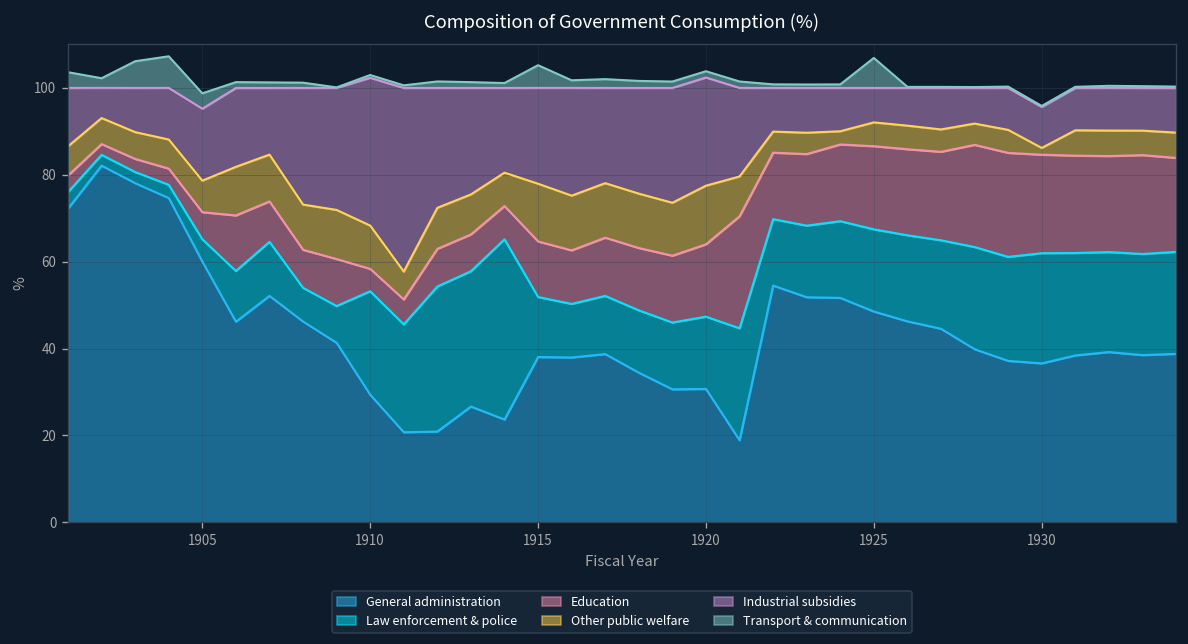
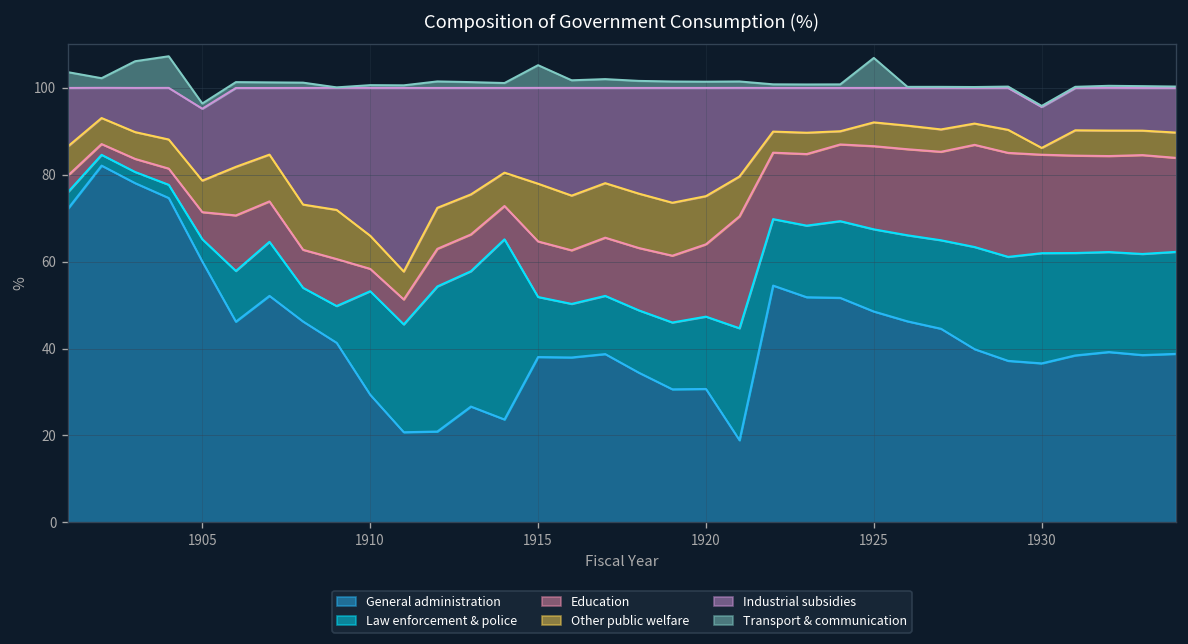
  {
    "Other public welfare": {
      "1905": 7,
-     "1910": 10,
+     "1910": 8,
      "1915": 13,
-     "1920": 14,
+     "1920": 11,
      "1925": 5,
      "1930": 2
    },
    "Transport & communication": {
-     "1905": 4,
+     "1905": 1,
      "1915": 5,
      "1920": 1,
      "1925": 7
    }
  }
